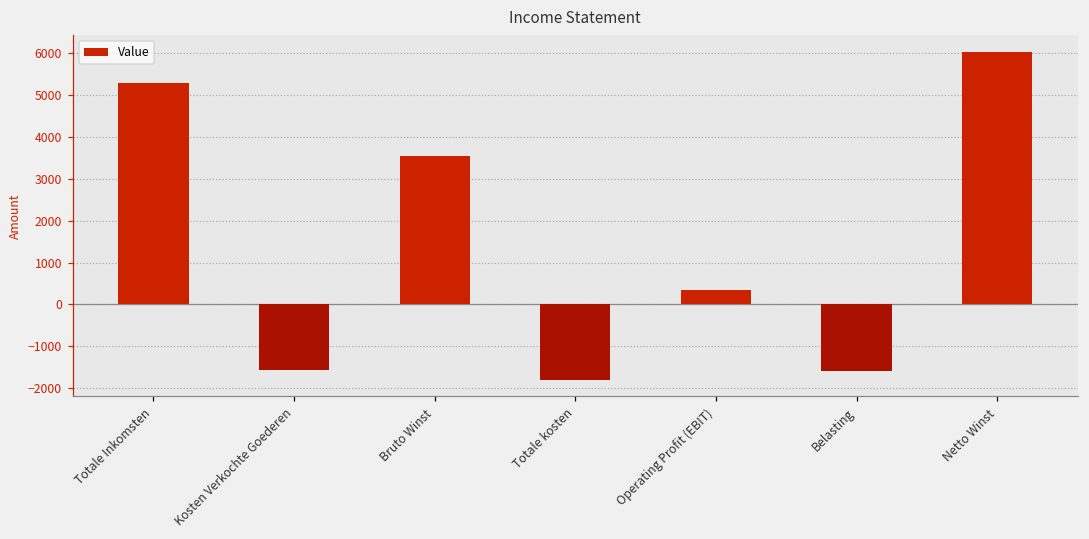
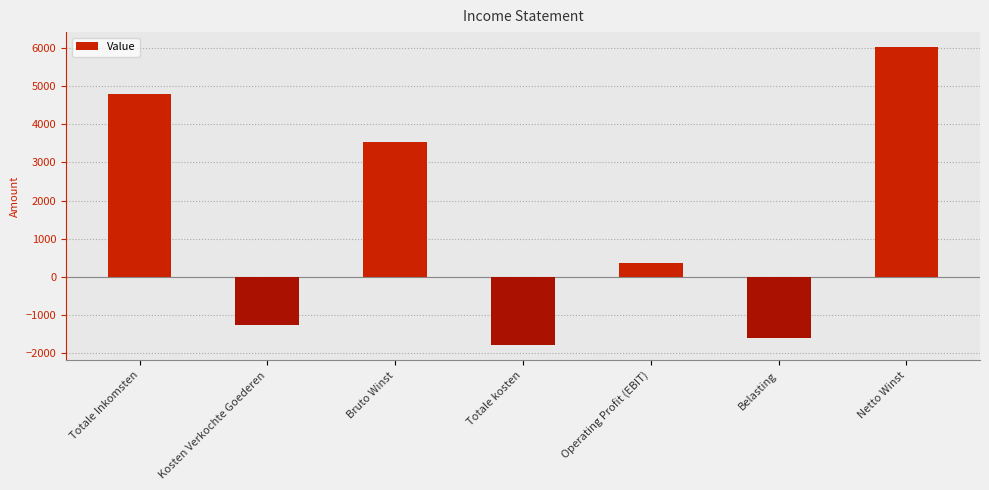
  {
-   "Totale Inkomsten": 5300,
-   "Kosten Verkochte Goederen": -1600,
+   "Totale Inkomsten": 4800,
+   "Kosten Verkochte Goederen": -1300,
    "Bruto Winst": 3500,
    "Totale kosten": -1800,
    "Operating Profit (EBIT)": 400,
    "Belasting": -1600,
    "Netto Winst": 6000
  }
